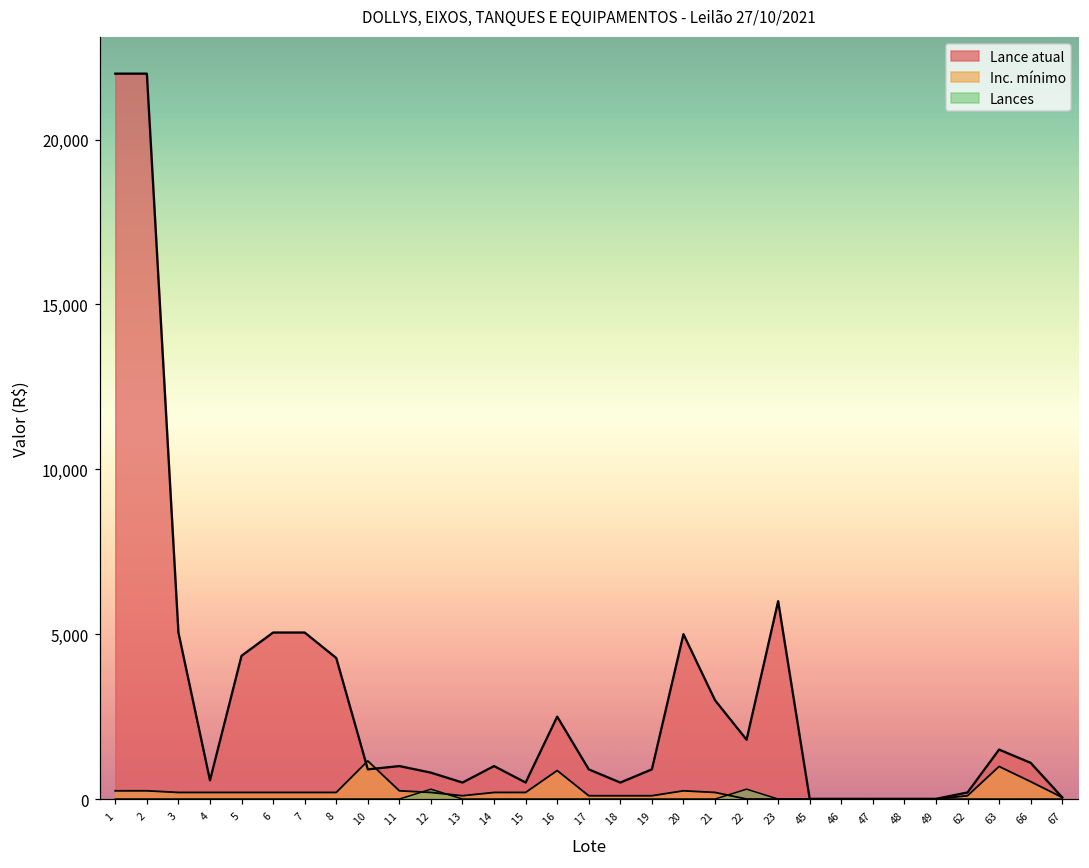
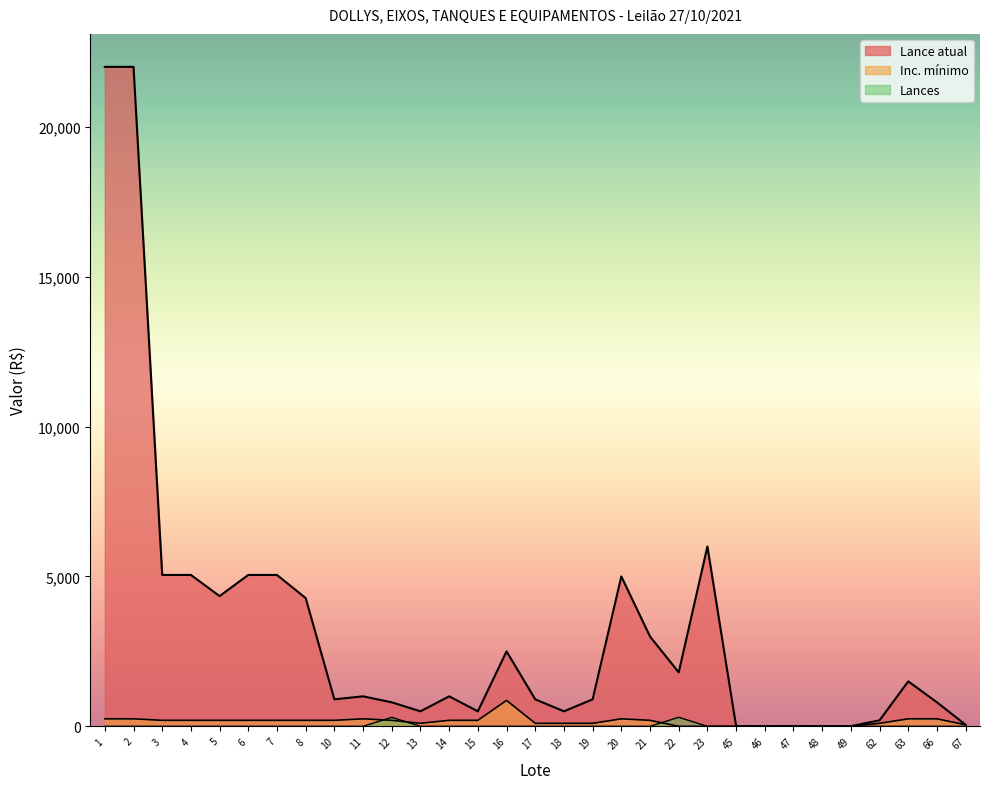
  {
    "Lance atual": {
      "1": "22,000",
      "2": "22,000",
      "3": "5,100",
-     "4": "600",
+     "4": "5,100",
      "5": "4,300",
      "6": "5,100",
      "7": "5,100",
      "8": "4,300",
      "10": "900",
      "11": "1,000",
      "12": "800",
      "13": "500",
      "14": "1,000",
      "15": "500",
      "16": "2,500",
      "17": "900",
      "18": "500",
      "19": "900",
      "20": "5,000",
      "21": "3,000",
      "22": "1,800",
      "23": "6,000",
      "62": "200",
      "63": "1,500",
-     "66": "1,100"
+     "66": "800"
    },
    "Inc. mínimo": {
      "1": "300",
      "2": "300",
      "3": "200",
      "4": "200",
      "5": "200",
      "6": "200",
      "7": "200",
      "8": "200",
-     "10": "1,200",
+     "10": "200",
      "11": "300",
      "12": "200",
      "13": "100",
      "14": "200",
      "15": "200",
      "16": "900",
      "17": "100",
      "18": "100",
      "19": "100",
      "20": "300",
      "21": "200",
      "22": "0",
      "62": "100",
-     "63": "1,000",
-     "66": "500"
+     "63": "300",
+     "66": "300"
    },
    "Lances": {
      "1": "0",
      "2": "0",
      "3": "0",
      "4": "0",
      "5": "0",
      "6": "0",
      "7": "0",
      "8": "0",
      "10": "0",
      "11": "0",
      "12": "300",
      "13": "0",
      "14": "0",
      "15": "0",
      "16": "0",
      "17": "0",
      "18": "0",
      "19": "0",
      "20": "0",
      "21": "0",
      "22": "300",
      "62": "0",
      "63": "0",
      "66": "0"
    }
  }
